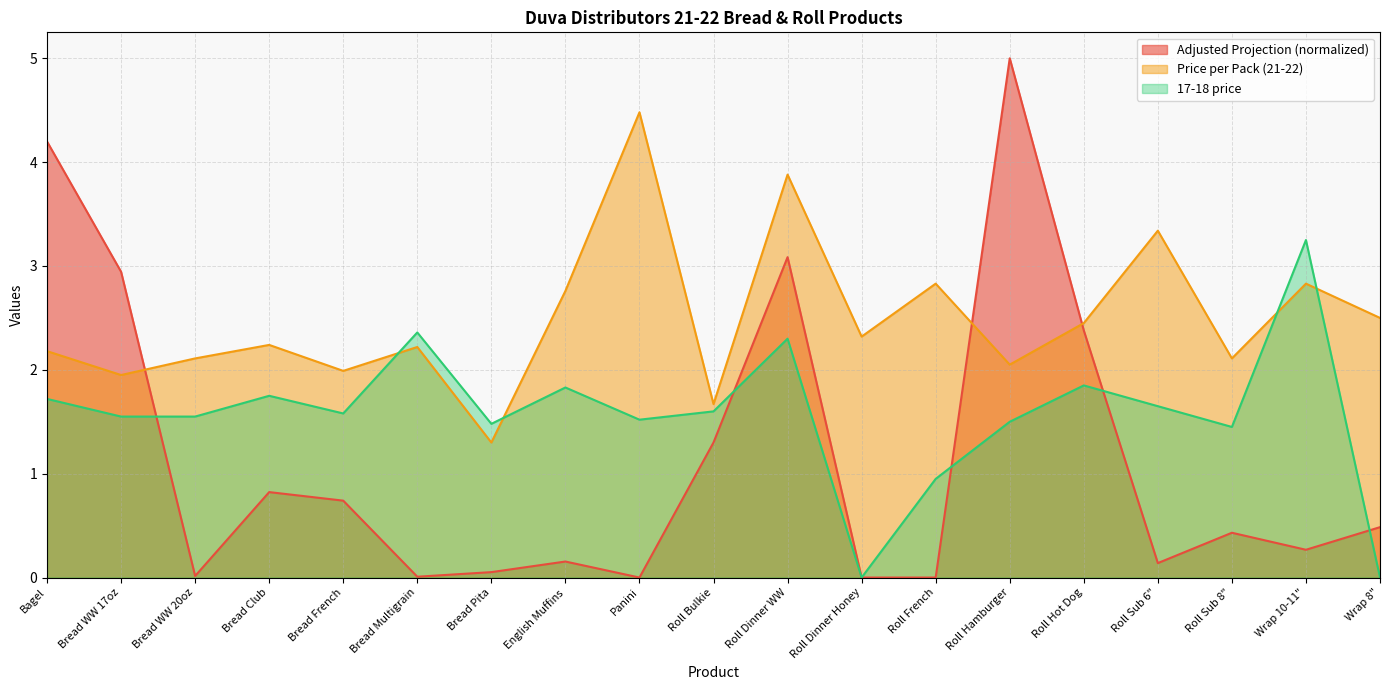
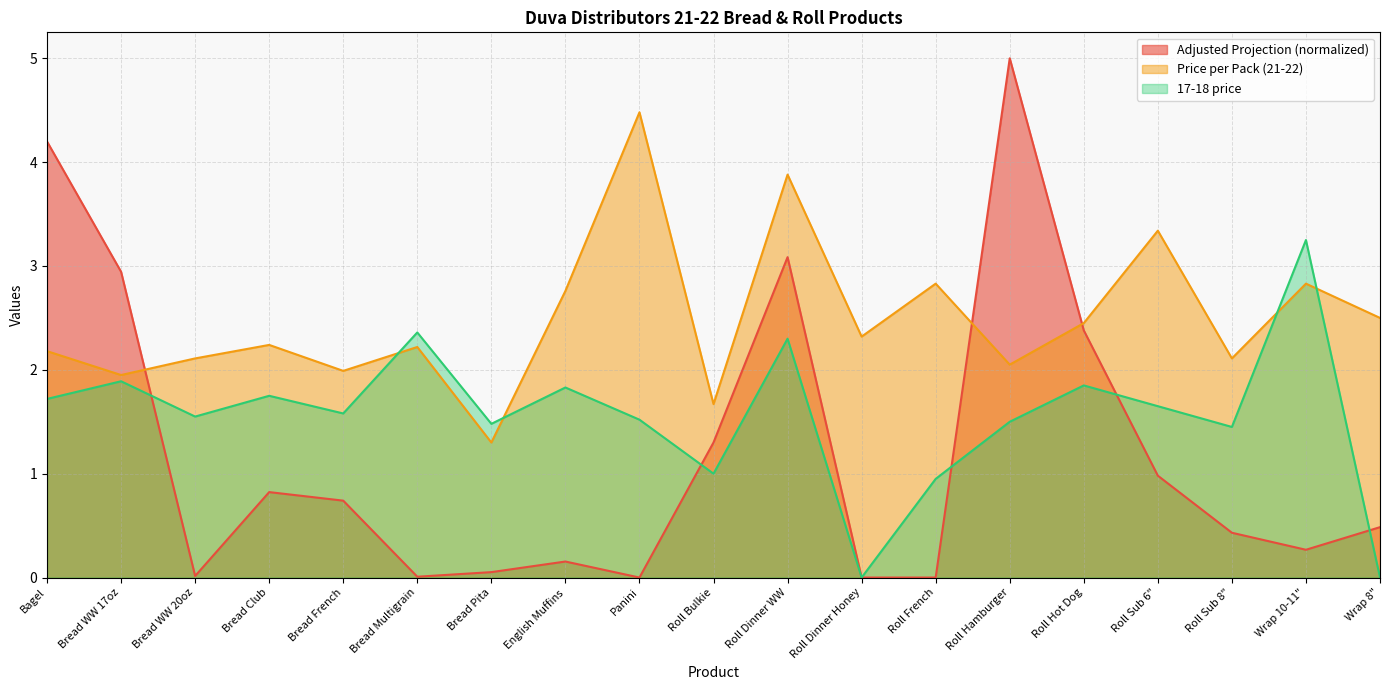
  {
    "Adjusted Projection (normalized)": {
      "Bagel": 4.20,
      "Bread WW 17oz": 2.94,
      "Bread WW 20oz": 0.01,
      "Bread Club": 0.82,
      "Bread French": 0.74,
      "Bread Multigrain": 0.01,
      "Bread Pita": 0.05,
      "English Muffins": 0.15,
      "Panini": 0.00,
      "Roll Bulkie": 1.30,
      "Roll Dinner WW": 3.09,
      "Roll French": 0.00,
      "Roll Hamburger": 5.00,
      "Roll Hot Dog": 2.38,
-     "Roll Sub 6\"": 0.14,
+     "Roll Sub 6\"": 0.98,
      "Roll Sub 8\"": 0.43,
      "Wrap 10-11\"": 0.27,
      "Wrap 8\"": 0.49
    },
    "Price per Pack (21-22)": {
      "Bagel": 2.18,
      "Bread WW 17oz": 1.95,
      "Bread WW 20oz": 2.11,
      "Bread Club": 2.24,
      "Bread French": 1.99,
      "Bread Multigrain": 2.22,
      "Bread Pita": 1.30,
      "English Muffins": 2.76,
      "Panini": 4.48,
      "Roll Bulkie": 1.67,
      "Roll Dinner WW": 3.88,
      "Roll Dinner Honey": 2.32,
      "Roll French": 2.83,
      "Roll Hamburger": 2.05,
      "Roll Hot Dog": 2.45,
      "Roll Sub 6\"": 3.34,
      "Roll Sub 8\"": 2.11,
      "Wrap 10-11\"": 2.83,
      "Wrap 8\"": 2.50
    },
    "17-18 price": {
      "Bagel": 1.72,
-     "Bread WW 17oz": 1.55,
+     "Bread WW 17oz": 1.89,
      "Bread WW 20oz": 1.55,
      "Bread Club": 1.75,
      "Bread French": 1.58,
      "Bread Multigrain": 2.36,
      "Bread Pita": 1.48,
      "English Muffins": 1.83,
      "Panini": 1.52,
-     "Roll Bulkie": 1.6,
+     "Roll Bulkie": 1.0,
      "Roll Dinner WW": 2.30,
      "Roll French": 0.95,
      "Roll Hamburger": 1.50,
      "Roll Hot Dog": 1.85,
      "Roll Sub 6\"": 1.65,
      "Roll Sub 8\"": 1.45,
      "Wrap 10-11\"": 3.25,
      "Wrap 8\"": 0.00
    }
  }
